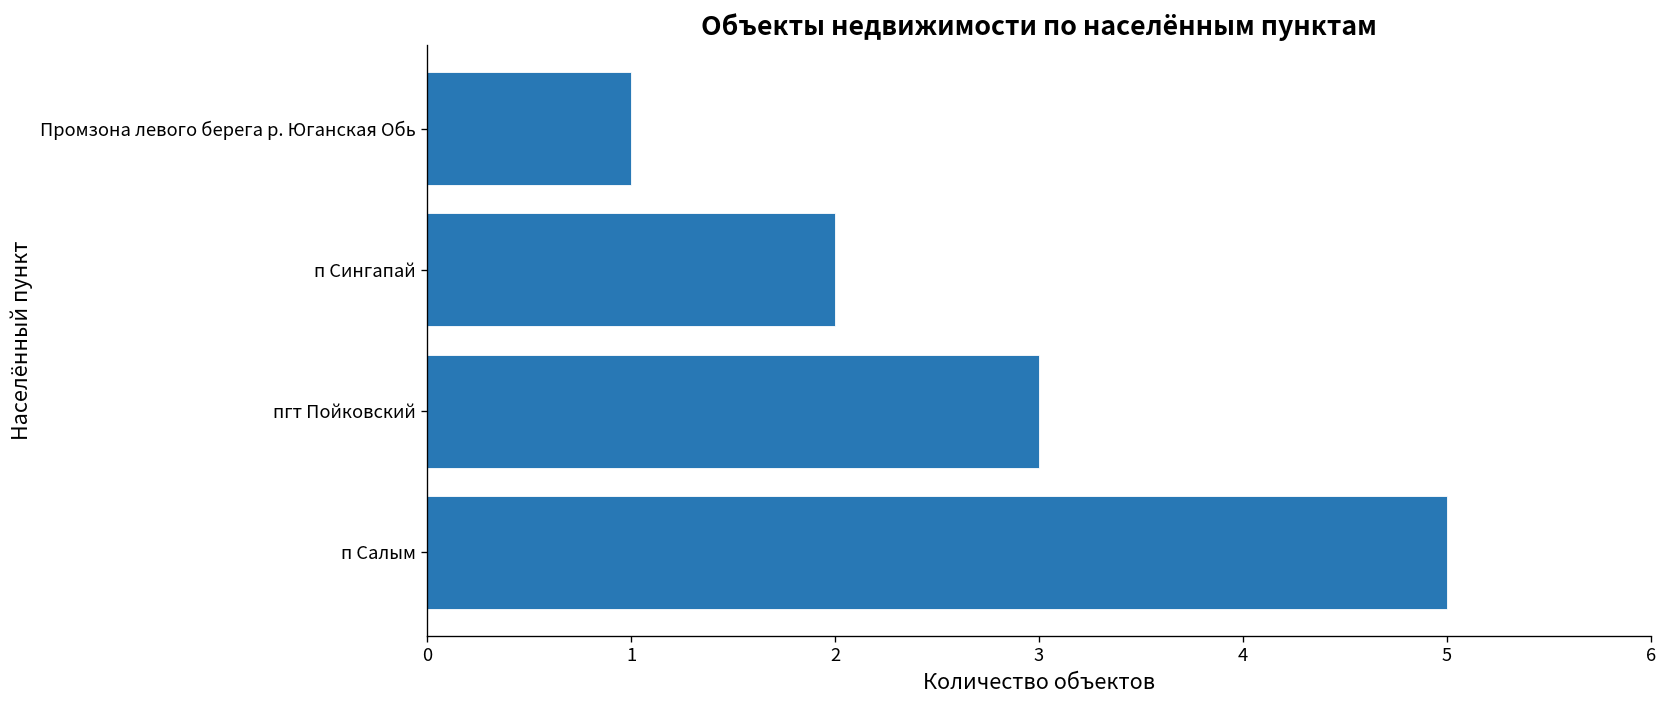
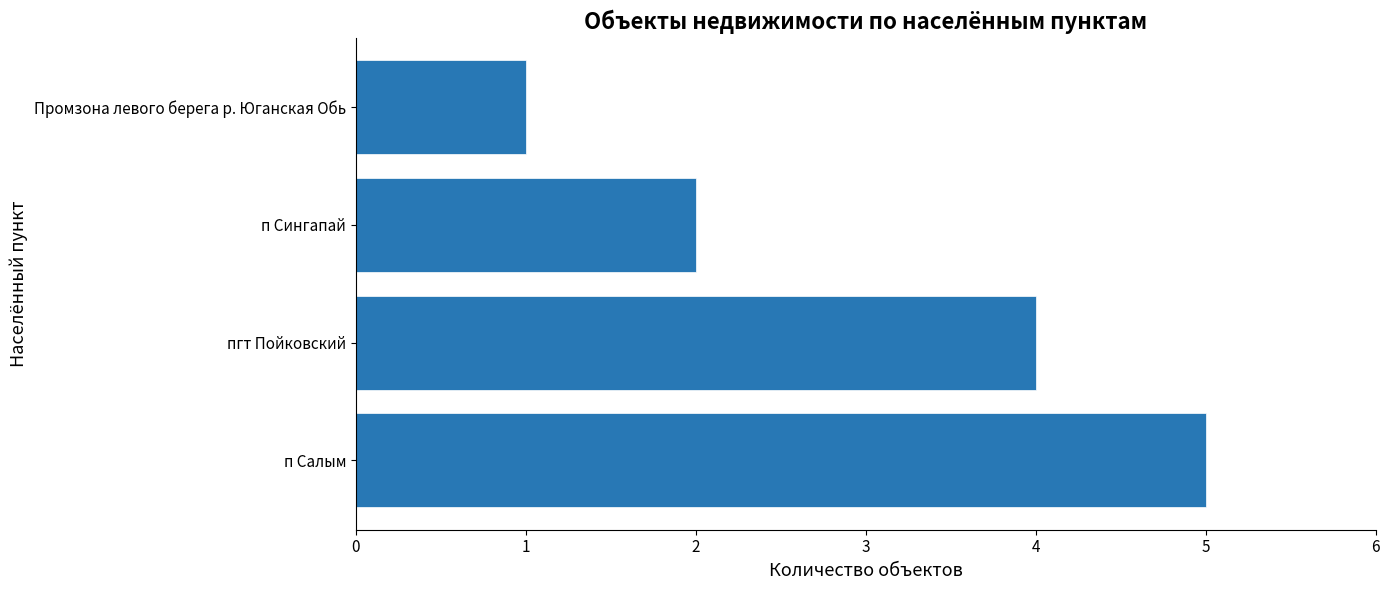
  {
    "Промзона левого берега р. Юганская Обь": 1,
    "п Сингапай": 2,
-   "пгт Пойковский": 3,
+   "пгт Пойковский": 4,
    "п Салым": 5
  }
